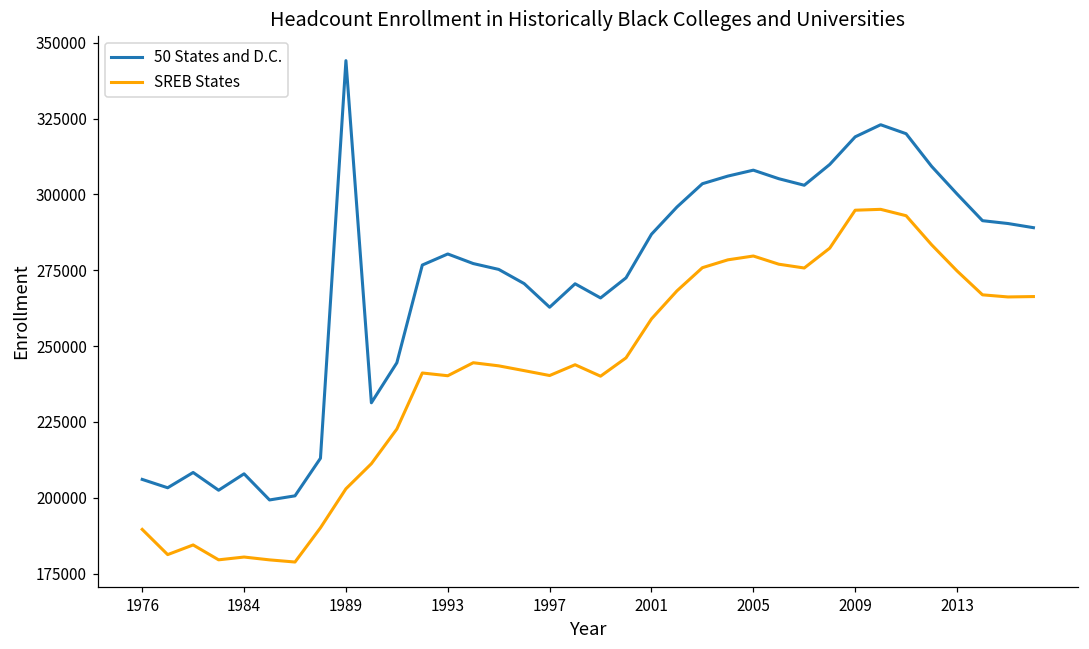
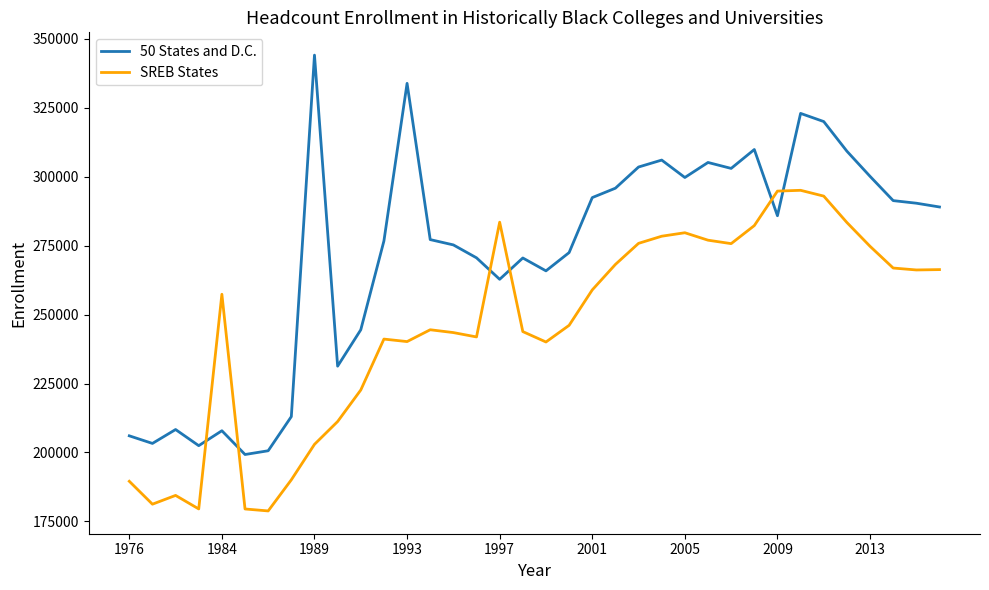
  {
    "50 States and D.C.": {
      "1976": 206000,
      "1984": 208000,
      "1989": 344000,
-     "1993": 280000,
+     "1993": 334000,
      "1997": 263000,
-     "2001": 287000,
-     "2005": 308000,
-     "2009": 319000,
+     "2001": 292000,
+     "2005": 300000,
+     "2009": 286000,
      "2013": 300000
    },
    "SREB States": {
      "1976": 190000,
-     "1984": 180000,
+     "1984": 257000,
      "1989": 203000,
      "1993": 240000,
-     "1997": 240000,
+     "1997": 284000,
      "2001": 259000,
      "2005": 280000,
      "2009": 295000,
      "2013": 275000
    }
  }
